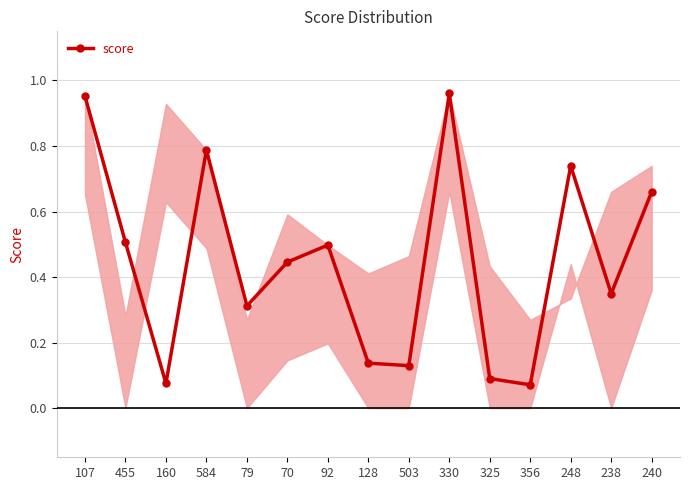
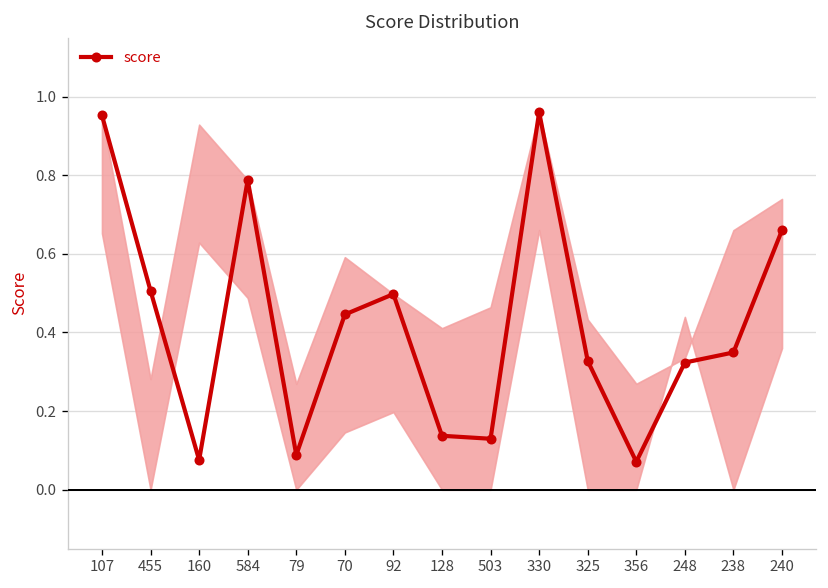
  {
    "score": {
      "455": 0.51,
      "160": 0.08,
-     "79": 0.31,
+     "79": 0.09,
      "70": 0.45,
      "128": 0.14,
      "503": 0.13,
-     "325": 0.09,
+     "325": 0.33,
      "356": 0.07,
-     "248": 0.74,
+     "248": 0.32,
      "238": 0.35,
      "240": 0.66
    }
  }
